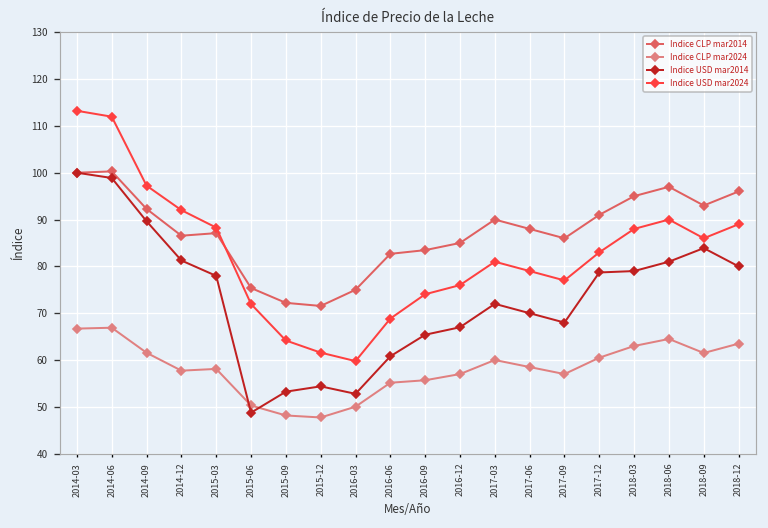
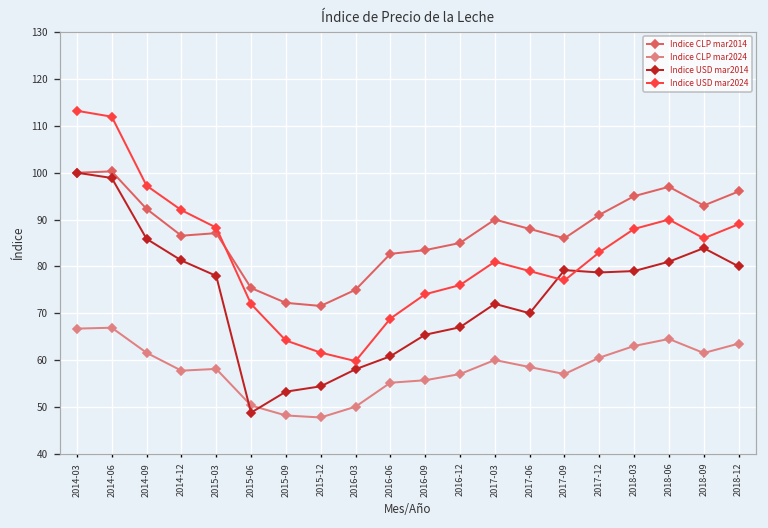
  {
    "Indice USD mar2014": {
      "2014-06": 99,
-     "2014-09": 90,
+     "2014-09": 86,
      "2014-12": 81,
      "2015-03": 78,
      "2015-06": 49,
      "2015-09": 53,
      "2015-12": 54,
-     "2016-03": 53,
+     "2016-03": 58,
      "2016-06": 61,
      "2016-09": 65,
      "2016-12": 67,
      "2017-03": 72,
      "2017-06": 70,
-     "2017-09": 68,
+     "2017-09": 79,
      "2017-12": 79,
      "2018-03": 79,
      "2018-06": 81,
      "2018-09": 84,
      "2018-12": 80
    }
  }
